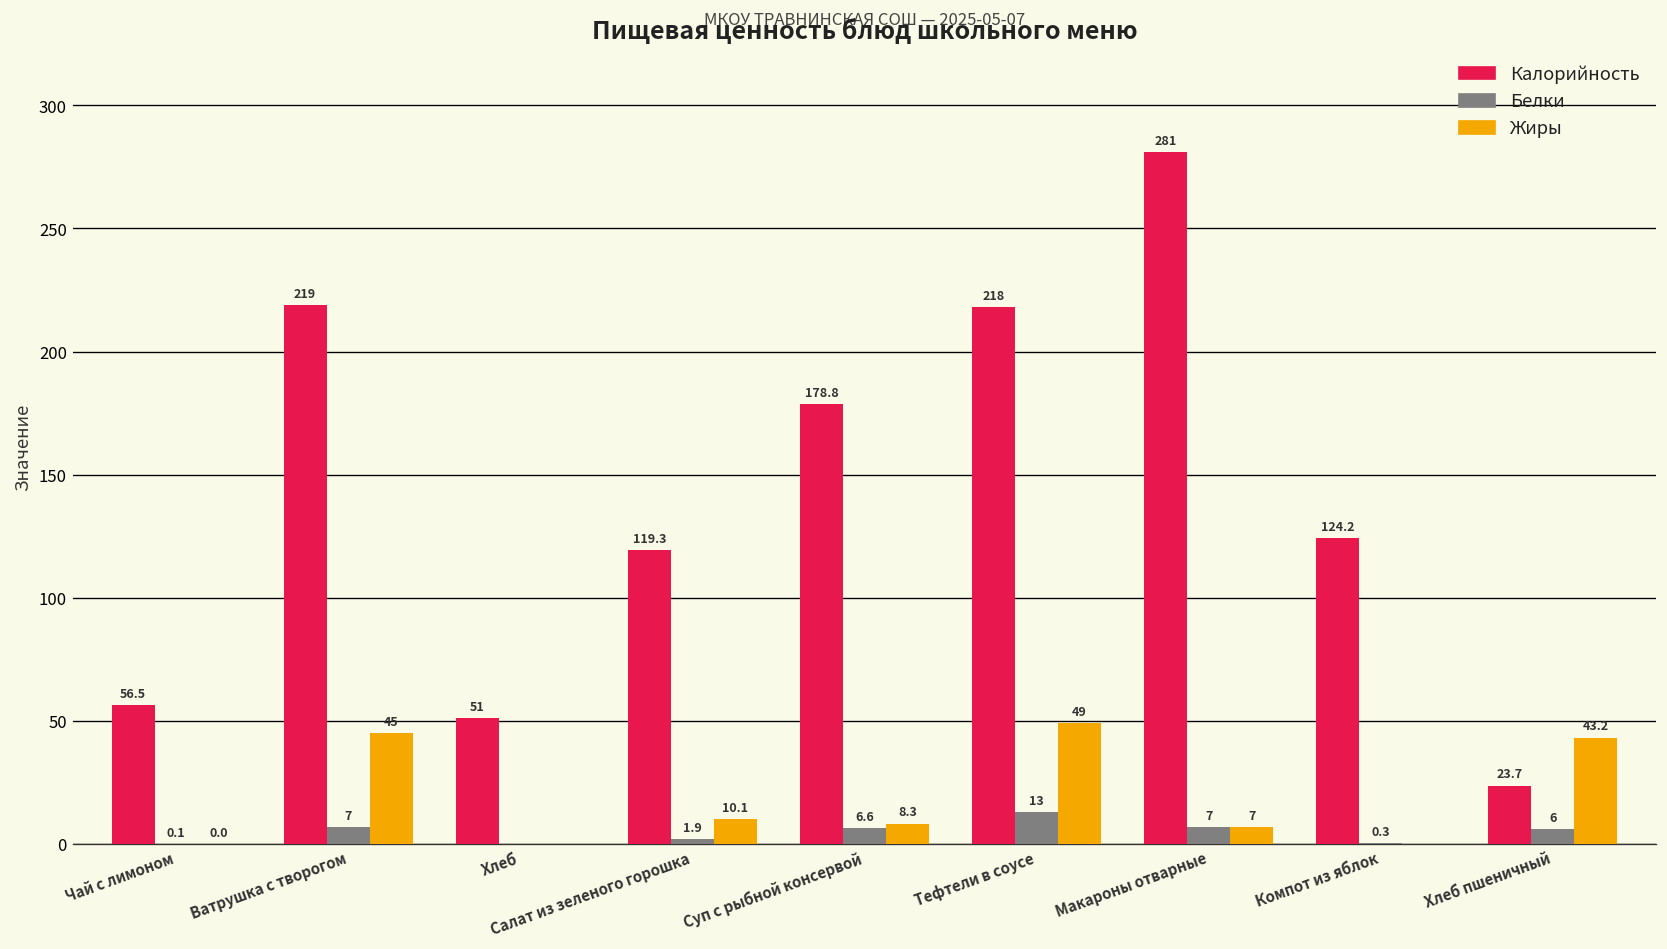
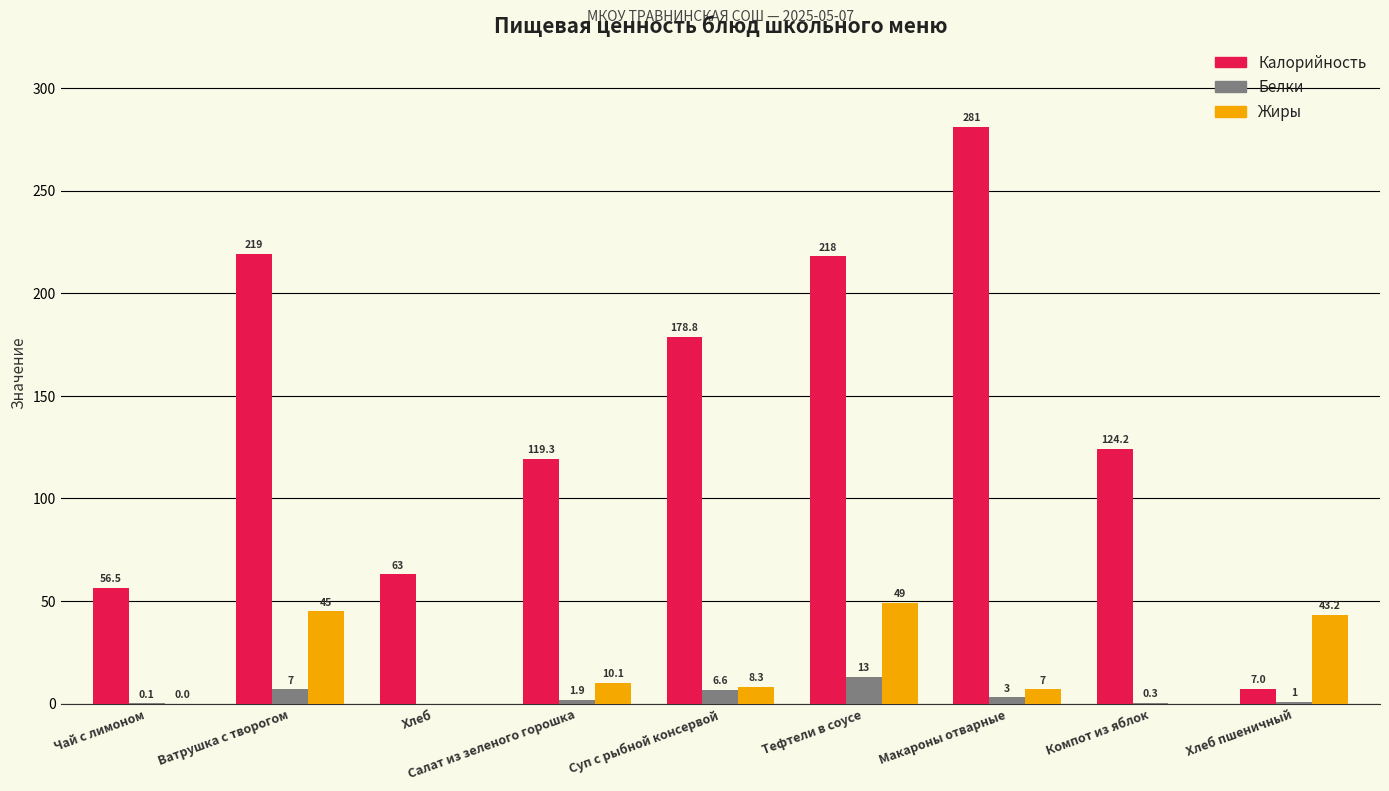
  {
    "Калорийность": {
      "Чай с лимоном": 56.5,
      "Ватрушка с творогом": 219,
-     "Хлеб": 51,
+     "Хлеб": 63,
      "Салат из зеленого горошка": 119.3,
      "Суп с рыбной консервой": 178.8,
      "Тефтели в соусе": 218,
      "Макароны отварные": 281,
      "Компот из яблок": 124.2,
-     "Хлеб пшеничный": 23.7
+     "Хлеб пшеничный": 7.0
    },
    "Белки": {
      "Чай с лимоном": 0.1,
      "Ватрушка с творогом": 7,
      "Салат из зеленого горошка": 1.9,
      "Суп с рыбной консервой": 6.6,
      "Тефтели в соусе": 13,
-     "Макароны отварные": 7,
+     "Макароны отварные": 3,
      "Компот из яблок": 0.3,
-     "Хлеб пшеничный": 6
+     "Хлеб пшеничный": 1
    },
    "Жиры": {
      "Чай с лимоном": 0.0,
      "Ватрушка с творогом": 45,
      "Салат из зеленого горошка": 10.1,
      "Суп с рыбной консервой": 8.3,
      "Тефтели в соусе": 49,
      "Макароны отварные": 7,
      "Хлеб пшеничный": 43.2
    }
  }
